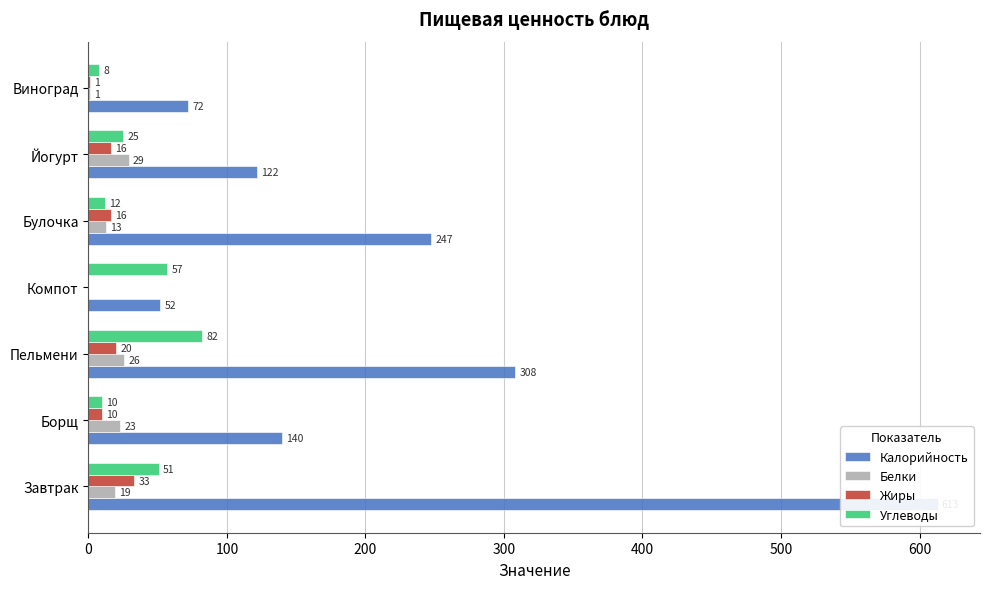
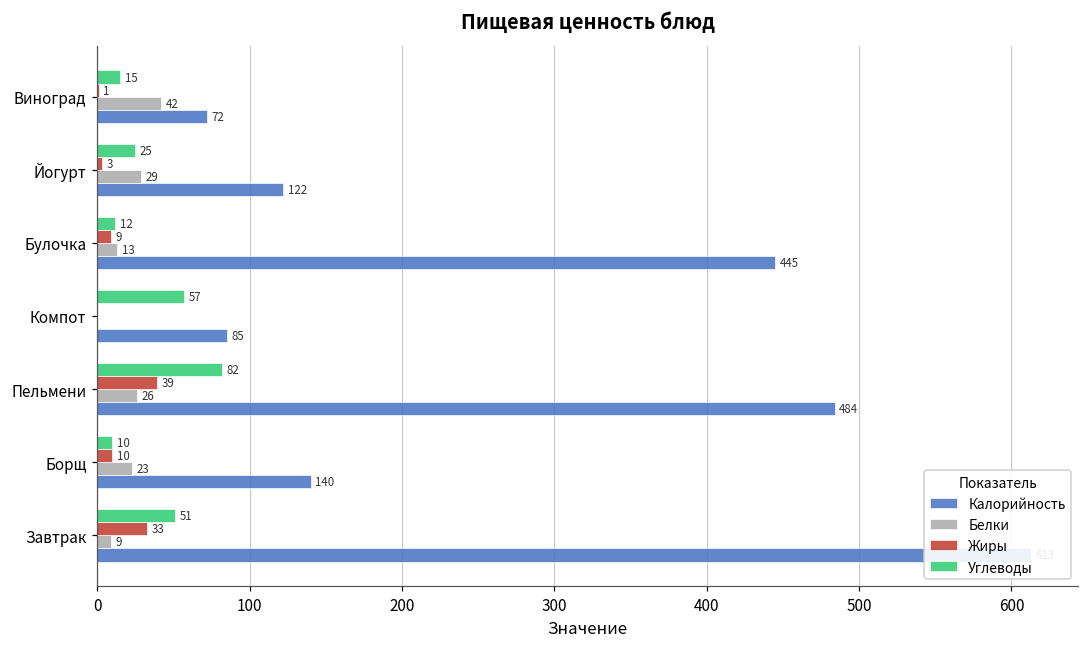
  {
    "Калорийность": {
      "Виноград": 72,
      "Йогурт": 122,
-     "Булочка": 247,
-     "Компот": 52,
-     "Пельмени": 308,
+     "Булочка": 445,
+     "Компот": 85,
+     "Пельмени": 484,
      "Борщ": 140
    },
    "Белки": {
-     "Виноград": 1,
+     "Виноград": 42,
      "Йогурт": 29,
      "Булочка": 13,
      "Пельмени": 26,
      "Борщ": 23,
-     "Завтрак": 19
+     "Завтрак": 9
    },
    "Жиры": {
      "Виноград": 1,
-     "Йогурт": 16,
-     "Булочка": 16,
-     "Пельмени": 20,
+     "Йогурт": 3,
+     "Булочка": 9,
+     "Пельмени": 39,
      "Борщ": 10,
      "Завтрак": 33
    },
    "Углеводы": {
-     "Виноград": 8,
+     "Виноград": 15,
      "Йогурт": 25,
      "Булочка": 12,
      "Компот": 57,
      "Пельмени": 82,
      "Борщ": 10,
      "Завтрак": 51
    }
  }
